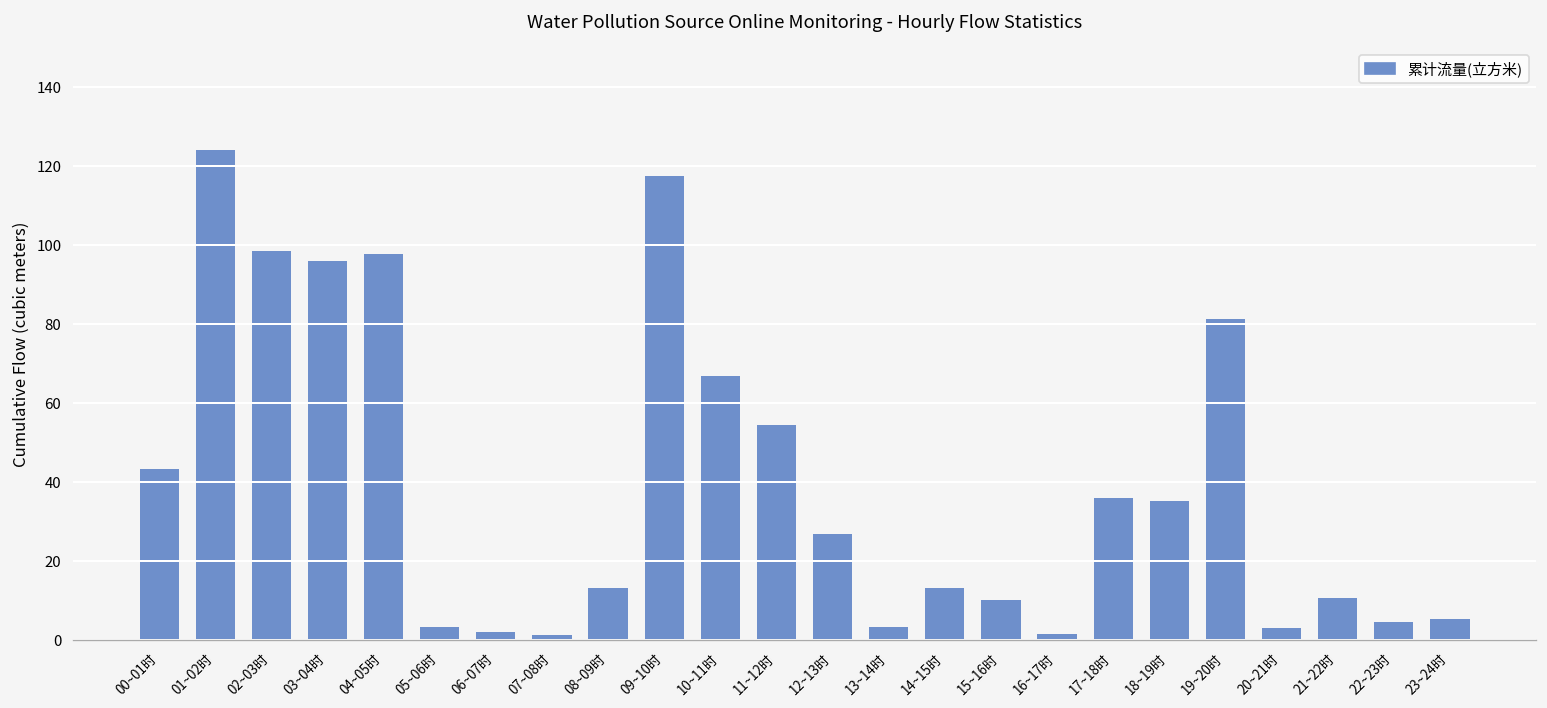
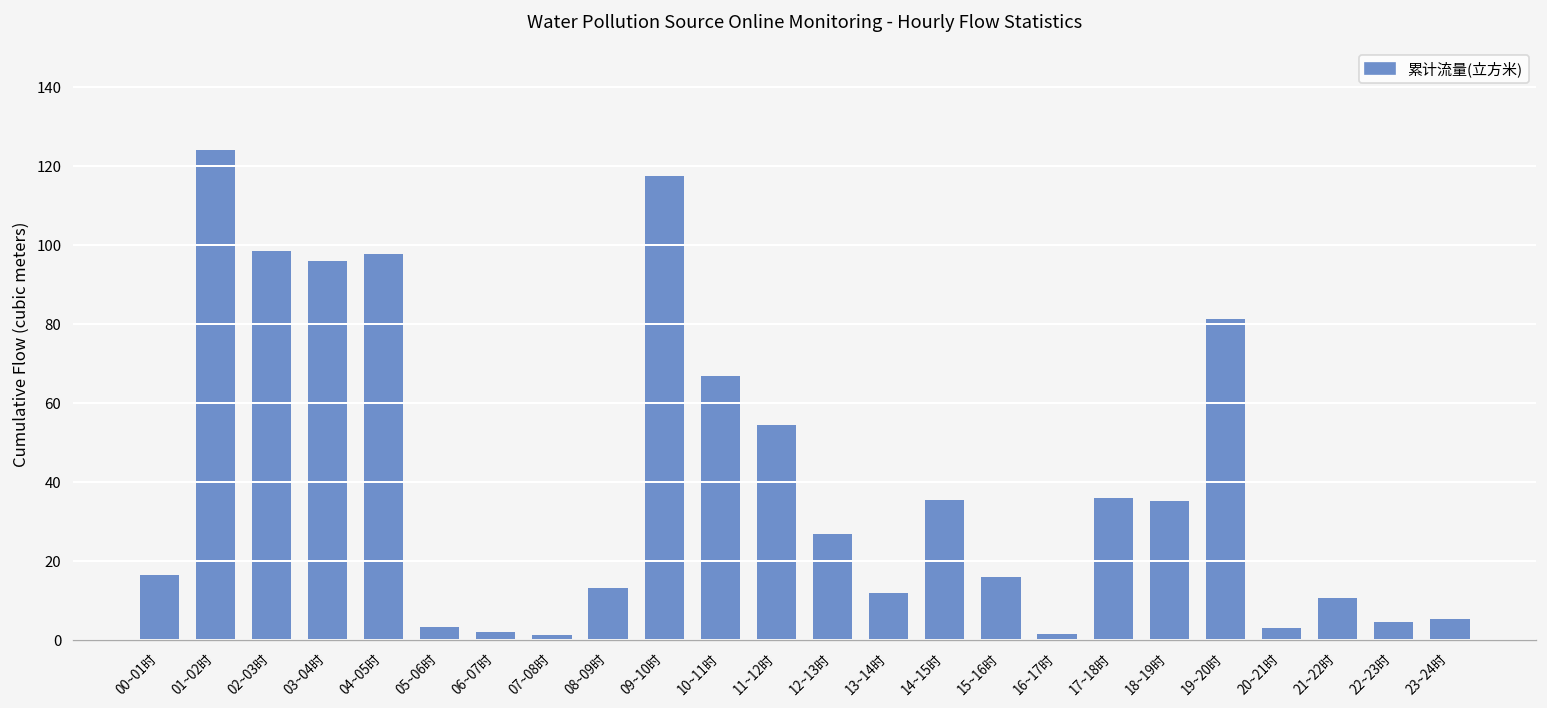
  {
-   "00~01时": 43,
+   "00~01时": 17,
    "01~02时": 124,
    "02~03时": 98,
    "03~04时": 96,
    "04~05时": 98,
    "05~06时": 3,
    "06~07时": 2,
    "07~08时": 1,
    "08~09时": 13,
    "09~10时": 117,
    "10~11时": 67,
    "11~12时": 55,
    "12~13时": 27,
-   "13~14时": 3,
-   "14~15时": 13,
-   "15~16时": 10,
+   "13~14时": 12,
+   "14~15时": 36,
+   "15~16时": 16,
    "16~17时": 2,
    "17~18时": 36,
    "18~19时": 35,
    "19~20时": 81,
    "20~21时": 3,
    "21~22时": 11,
    "22~23时": 5,
    "23~24时": 5
  }
